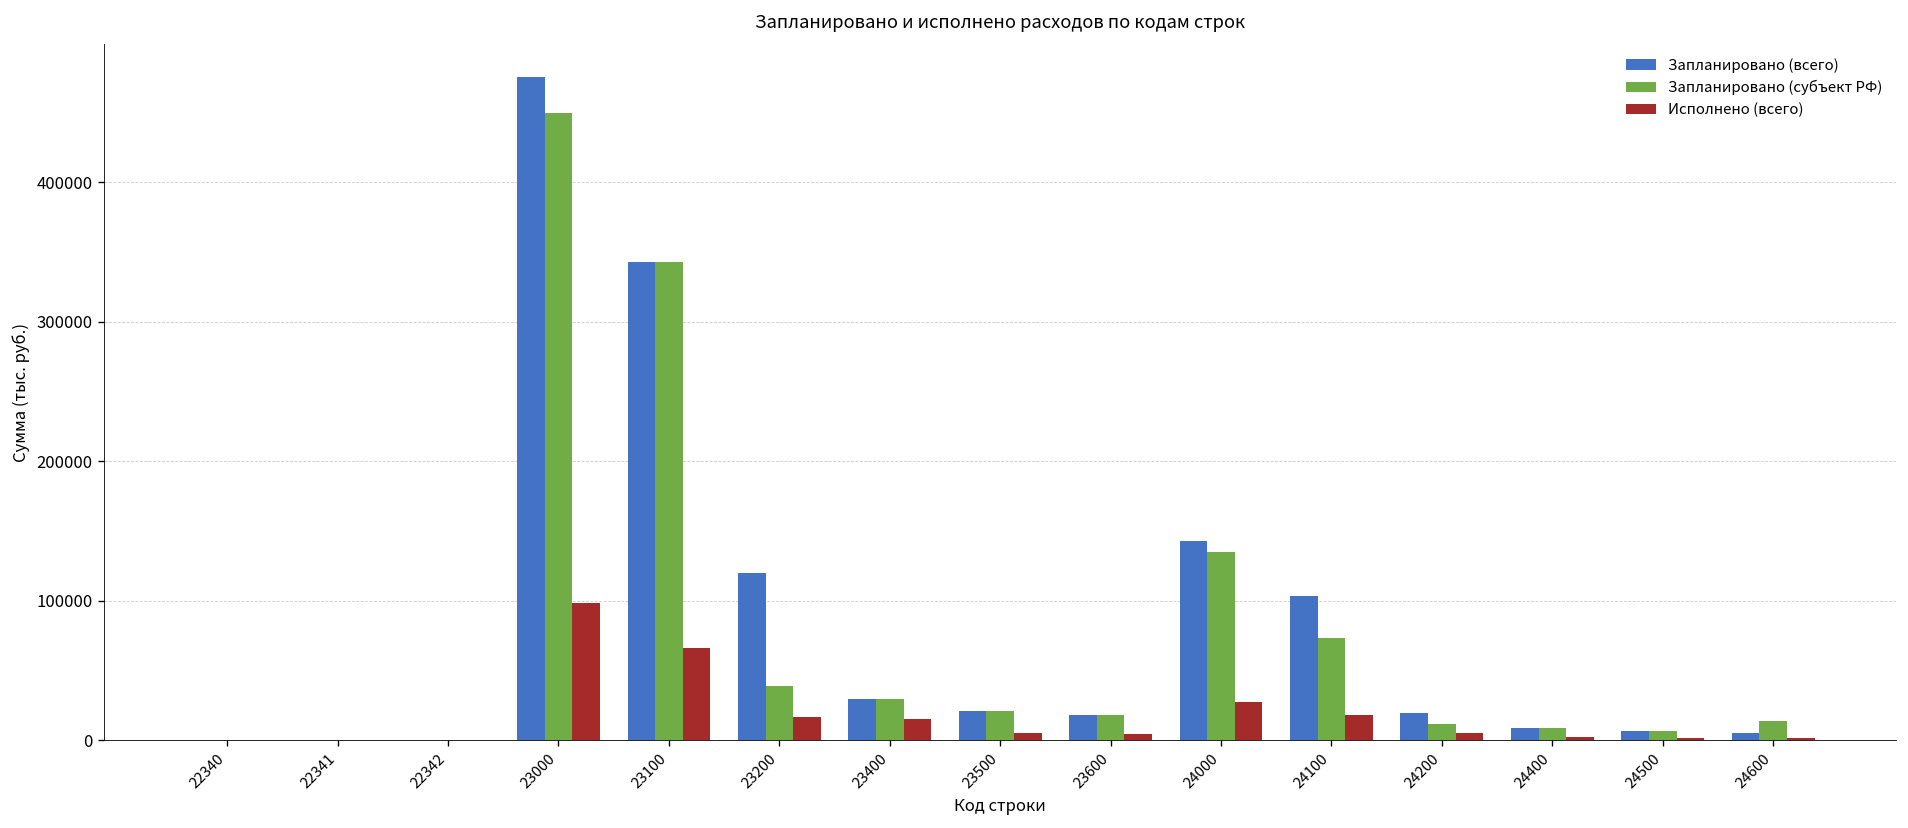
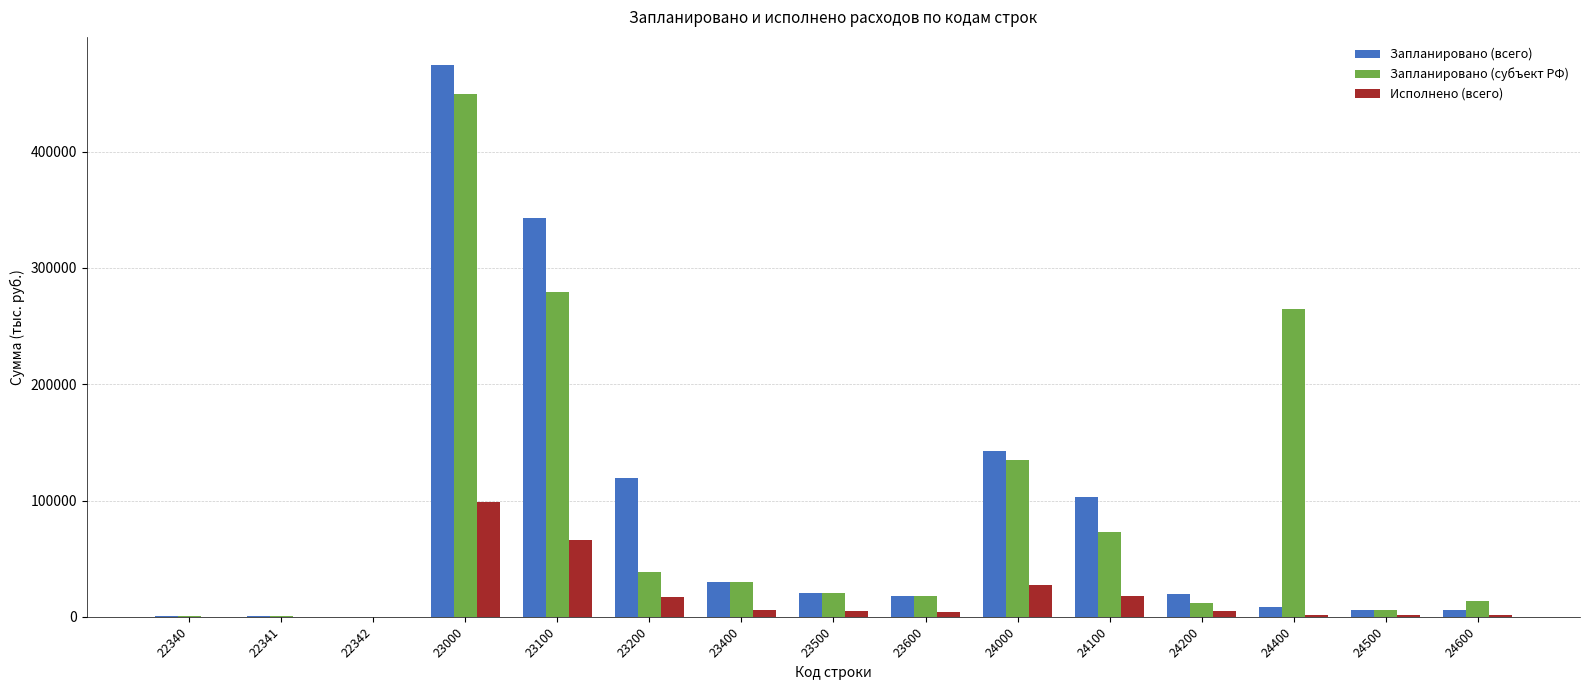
  {
    "Запланировано (всего)": {
      "23000": 475000,
      "23100": 343000,
      "23200": 120000,
      "23400": 30000,
      "23500": 21000,
      "23600": 18000,
      "24000": 143000,
      "24100": 103000,
      "24200": 19000,
      "24400": 9000,
      "24500": 6000,
      "24600": 5000
    },
    "Запланировано (субъект РФ)": {
      "23000": 450000,
-     "23100": 342000,
+     "23100": 280000,
      "23200": 39000,
      "23400": 30000,
      "23500": 21000,
      "23600": 18000,
      "24000": 135000,
      "24100": 73000,
      "24200": 12000,
-     "24400": 9000,
+     "24400": 264000,
      "24500": 6000,
      "24600": 14000
    },
    "Исполнено (всего)": {
      "22342": 0,
      "23000": 98000,
      "23100": 66000,
      "23200": 17000,
-     "23400": 15000,
+     "23400": 6000,
      "23500": 5000,
      "23600": 4000,
      "24000": 28000,
      "24100": 18000,
      "24200": 5000
    }
  }
